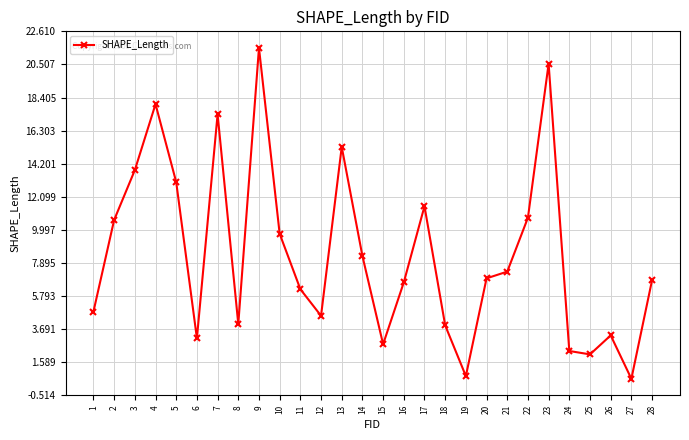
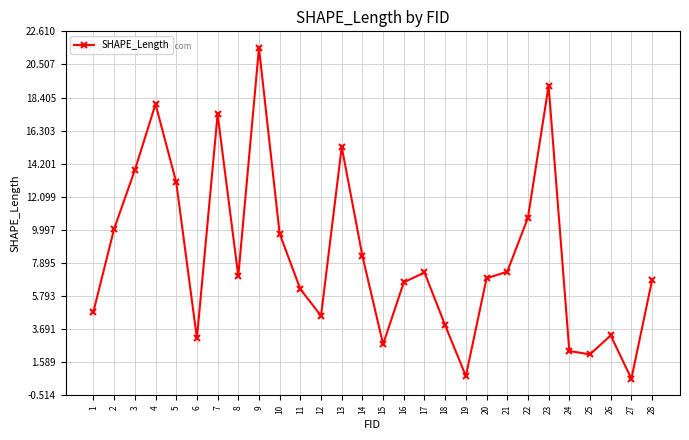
  {
    "1": 4.8,
-   "2": 10.6,
+   "2": 10.1,
    "3": 13.8,
    "4": 18.0,
    "5": 13.0,
    "6": 3.1,
    "7": 17.3,
-   "8": 4.0,
+   "8": 7.1,
    "9": 21.6,
    "10": 9.8,
    "11": 6.2,
    "12": 4.5,
    "13": 15.3,
    "14": 8.3,
    "15": 2.7,
    "16": 6.7,
-   "17": 11.5,
+   "17": 7.3,
    "18": 3.9,
    "19": 0.7,
    "20": 6.9,
    "21": 7.3,
    "22": 10.8,
-   "23": 20.6,
+   "23": 19.2,
    "24": 2.3,
    "25": 2.1,
    "26": 3.3,
    "27": 0.5,
    "28": 6.8
  }
